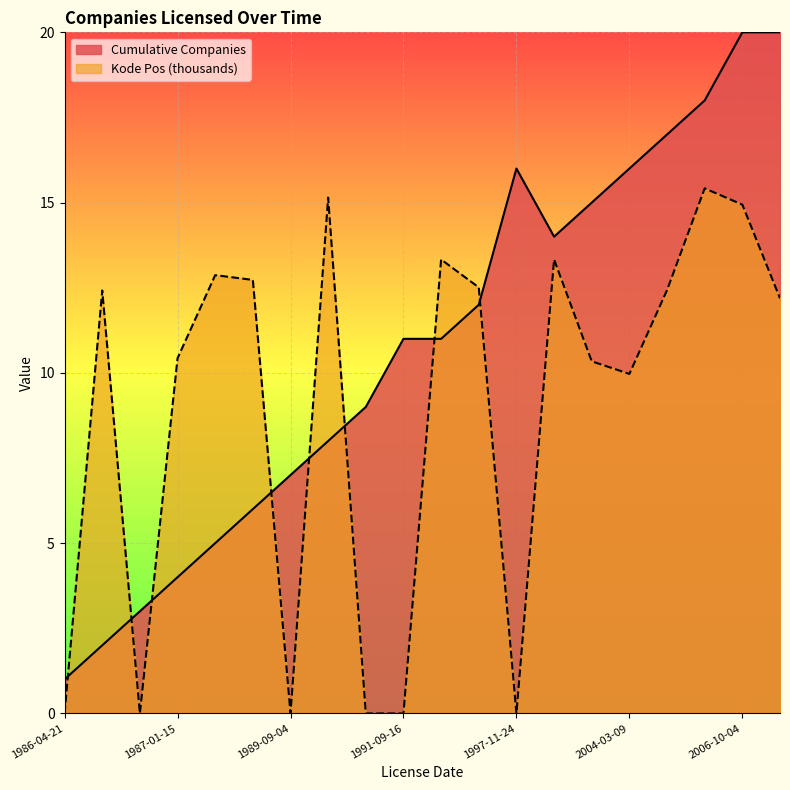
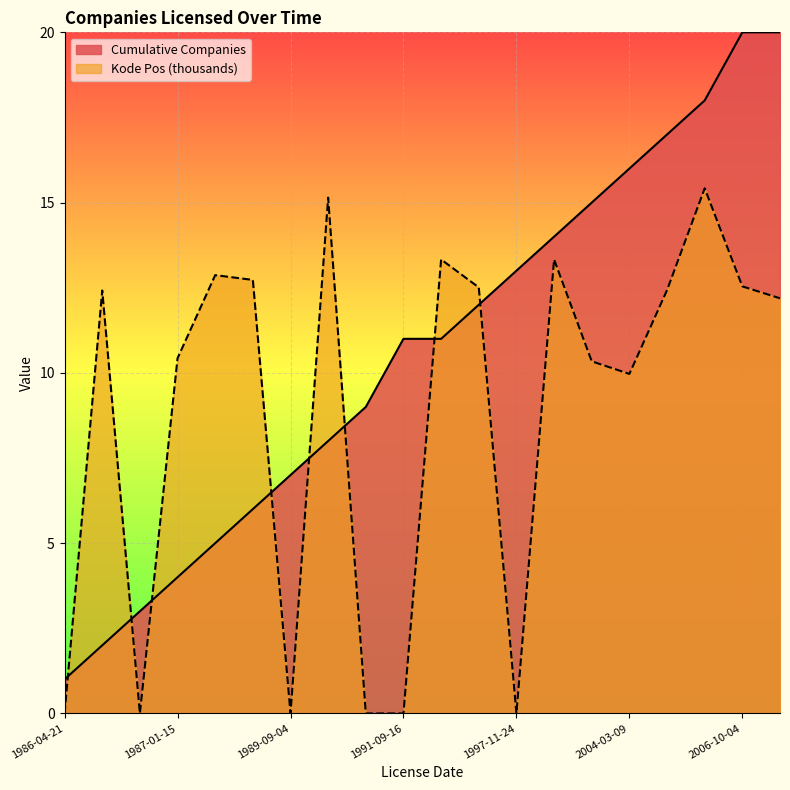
  {
    "Cumulative Companies": {
      "1986-04-21": 1,
      "1989-09-04": 7,
      "1991-09-16": 11,
-     "1997-11-24": 16,
+     "1997-11-24": 13,
      "2004-03-09": 16,
      "2006-10-04": 20
    },
    "Kode Pos (thousands)": {
      "1986-04-21": 0.0,
      "1989-09-04": 0.0,
      "1991-09-16": 0.0,
      "1997-11-24": 0.0,
      "2004-03-09": 10.0,
-     "2006-10-04": 14.9
+     "2006-10-04": 12.5
    }
  }
